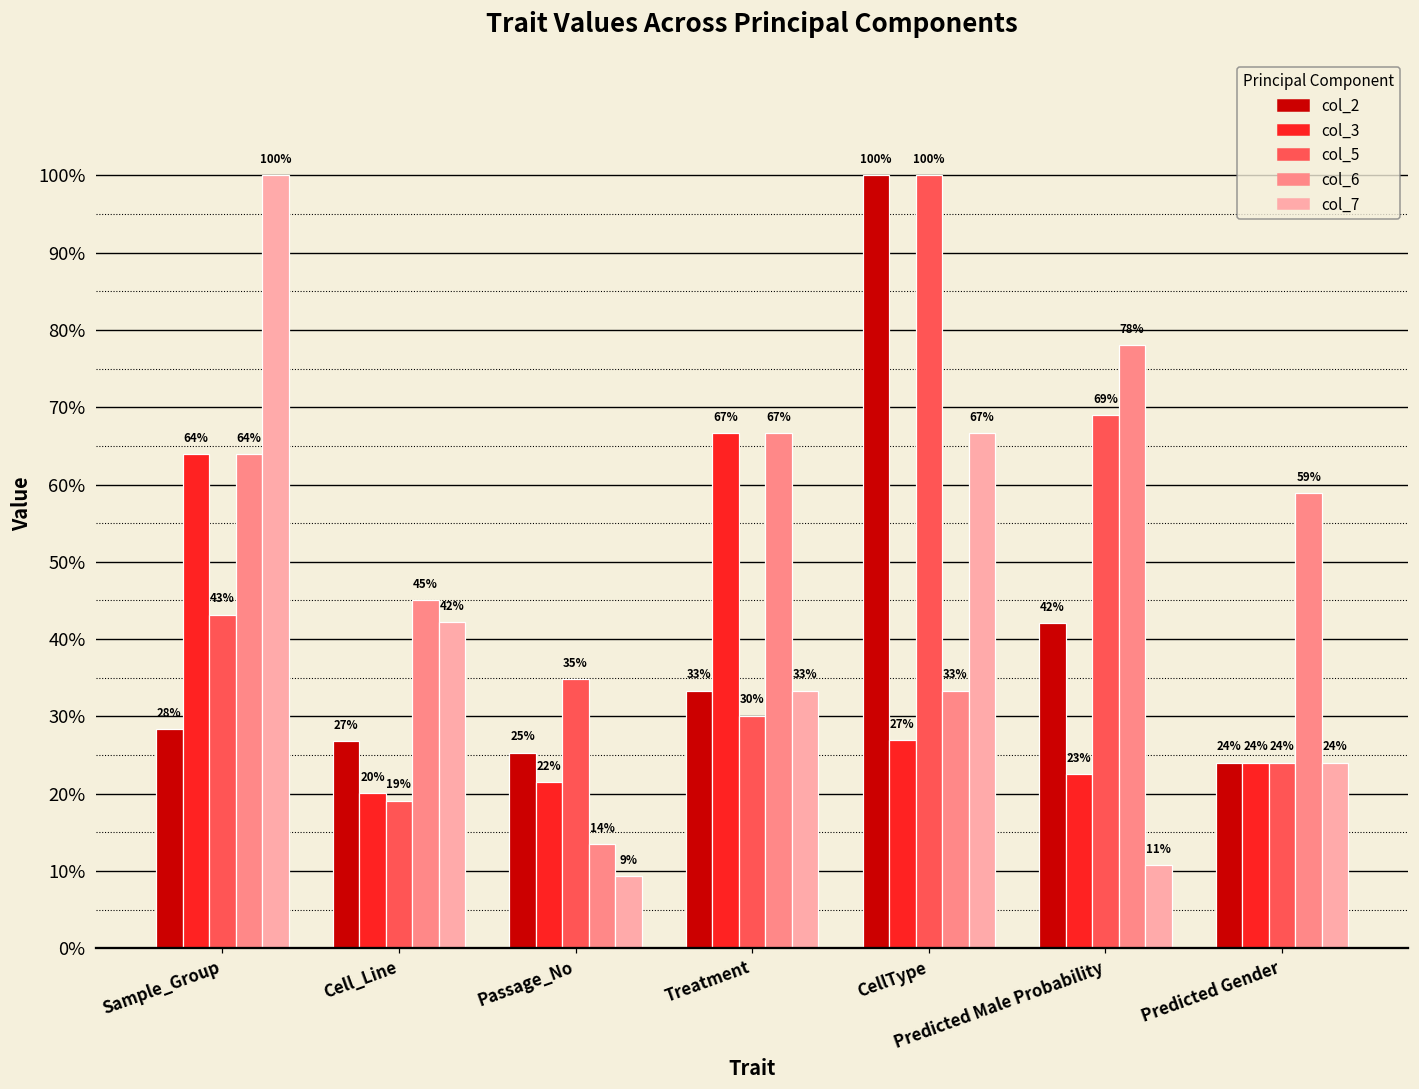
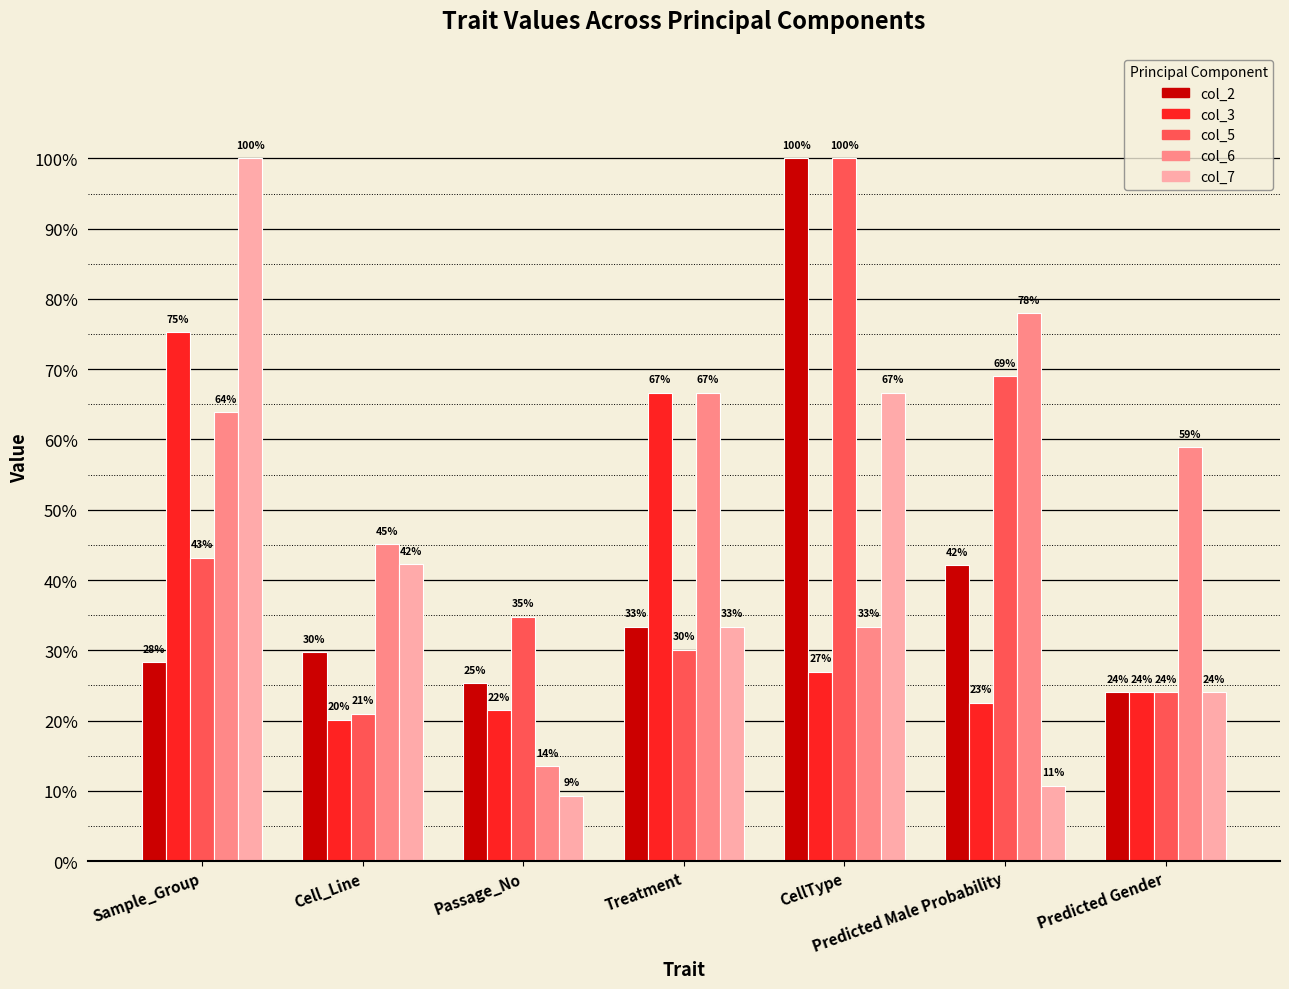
  {
    "col_2": {
      "Sample_Group": "28%",
-     "Cell_Line": "27%",
+     "Cell_Line": "30%",
      "Passage_No": "25%",
      "Treatment": "33%",
      "CellType": "100%",
      "Predicted Male Probability": "42%",
      "Predicted Gender": "24%"
    },
    "col_3": {
-     "Sample_Group": "64%",
+     "Sample_Group": "75%",
      "Cell_Line": "20%",
      "Passage_No": "22%",
      "Treatment": "67%",
      "CellType": "27%",
      "Predicted Male Probability": "23%",
      "Predicted Gender": "24%"
    },
    "col_5": {
      "Sample_Group": "43%",
-     "Cell_Line": "19%",
+     "Cell_Line": "21%",
      "Passage_No": "35%",
      "Treatment": "30%",
      "CellType": "100%",
      "Predicted Male Probability": "69%",
      "Predicted Gender": "24%"
    }
  }
